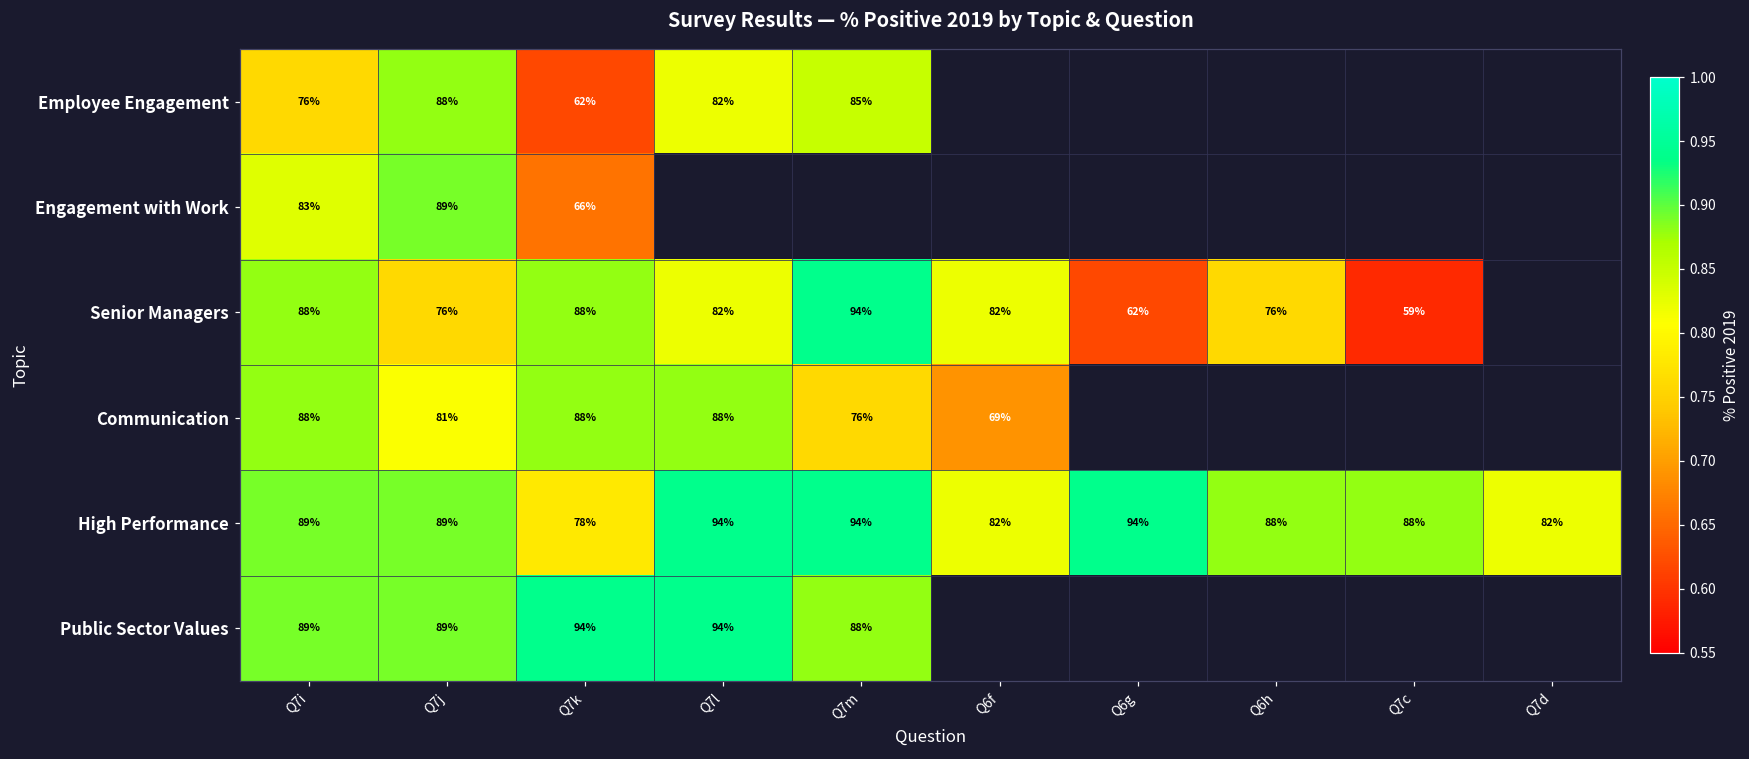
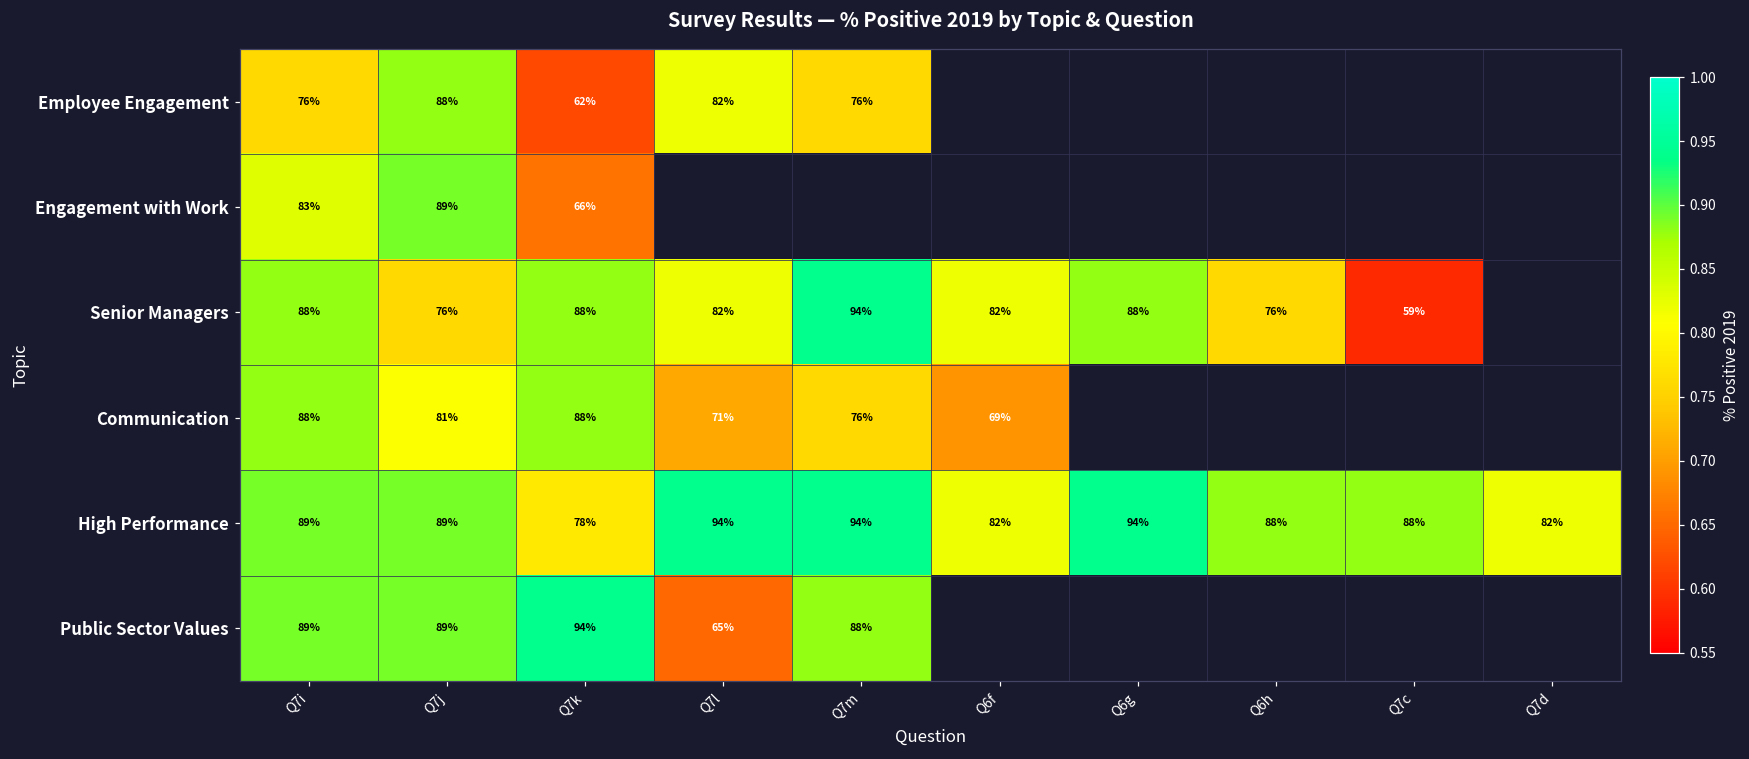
  {
    "Employee Engagement": {
      "Q7i": "76%",
      "Q7j": "88%",
      "Q7k": "62%",
      "Q7l": "82%",
-     "Q7m": "85%"
+     "Q7m": "76%"
    },
    "Engagement with Work": {
      "Q7i": "83%",
      "Q7j": "89%",
      "Q7k": "66%"
    },
    "Senior Managers": {
      "Q7i": "88%",
      "Q7j": "76%",
      "Q7k": "88%",
      "Q7l": "82%",
      "Q7m": "94%",
      "Q6f": "82%",
-     "Q6g": "62%",
+     "Q6g": "88%",
      "Q6h": "76%",
      "Q7c": "59%"
    },
    "Communication": {
      "Q7i": "88%",
      "Q7j": "81%",
      "Q7k": "88%",
-     "Q7l": "88%",
+     "Q7l": "71%",
      "Q7m": "76%",
      "Q6f": "69%"
    },
    "High Performance": {
      "Q7i": "89%",
      "Q7j": "89%",
      "Q7k": "78%",
      "Q7l": "94%",
      "Q7m": "94%",
      "Q6f": "82%",
      "Q6g": "94%",
      "Q6h": "88%",
      "Q7c": "88%",
      "Q7d": "82%"
    },
    "Public Sector Values": {
      "Q7i": "89%",
      "Q7j": "89%",
      "Q7k": "94%",
-     "Q7l": "94%",
+     "Q7l": "65%",
      "Q7m": "88%"
    }
  }
